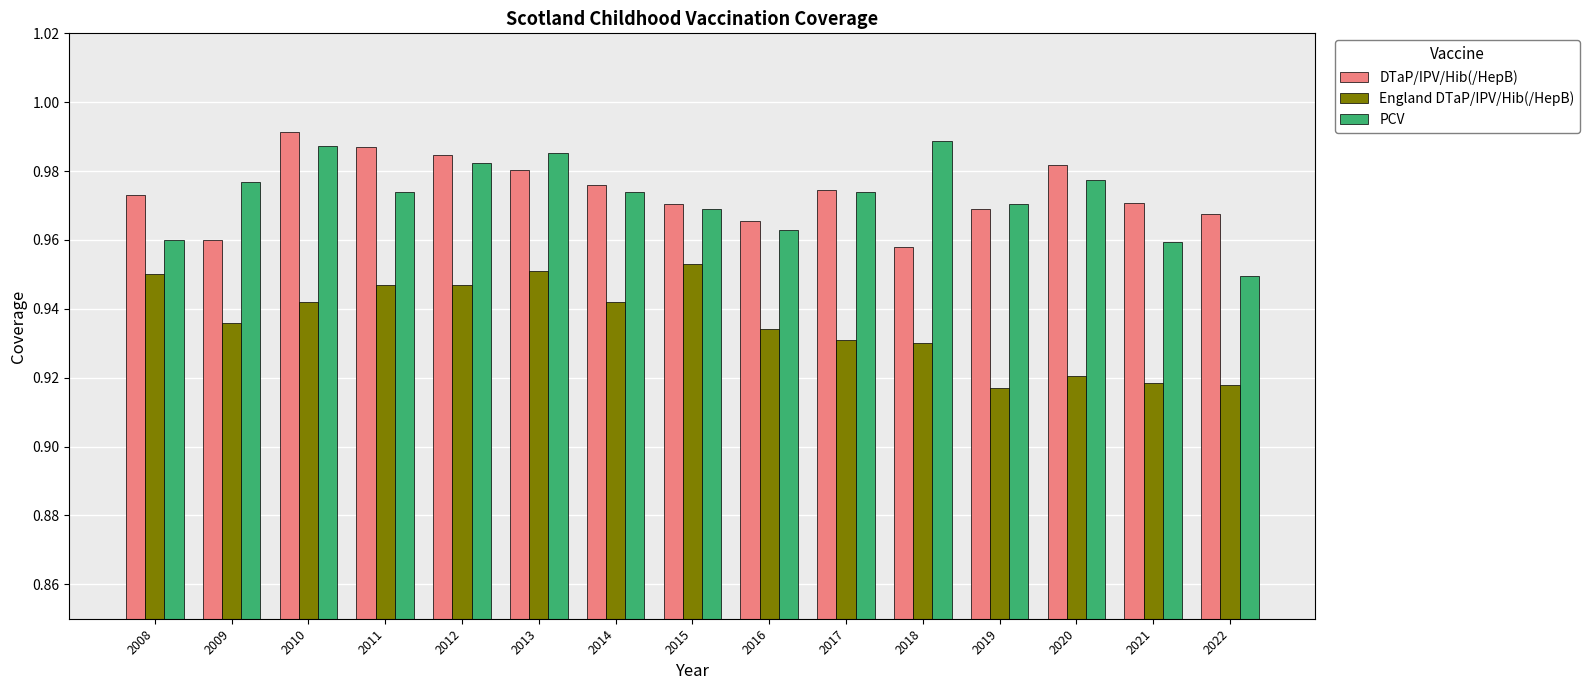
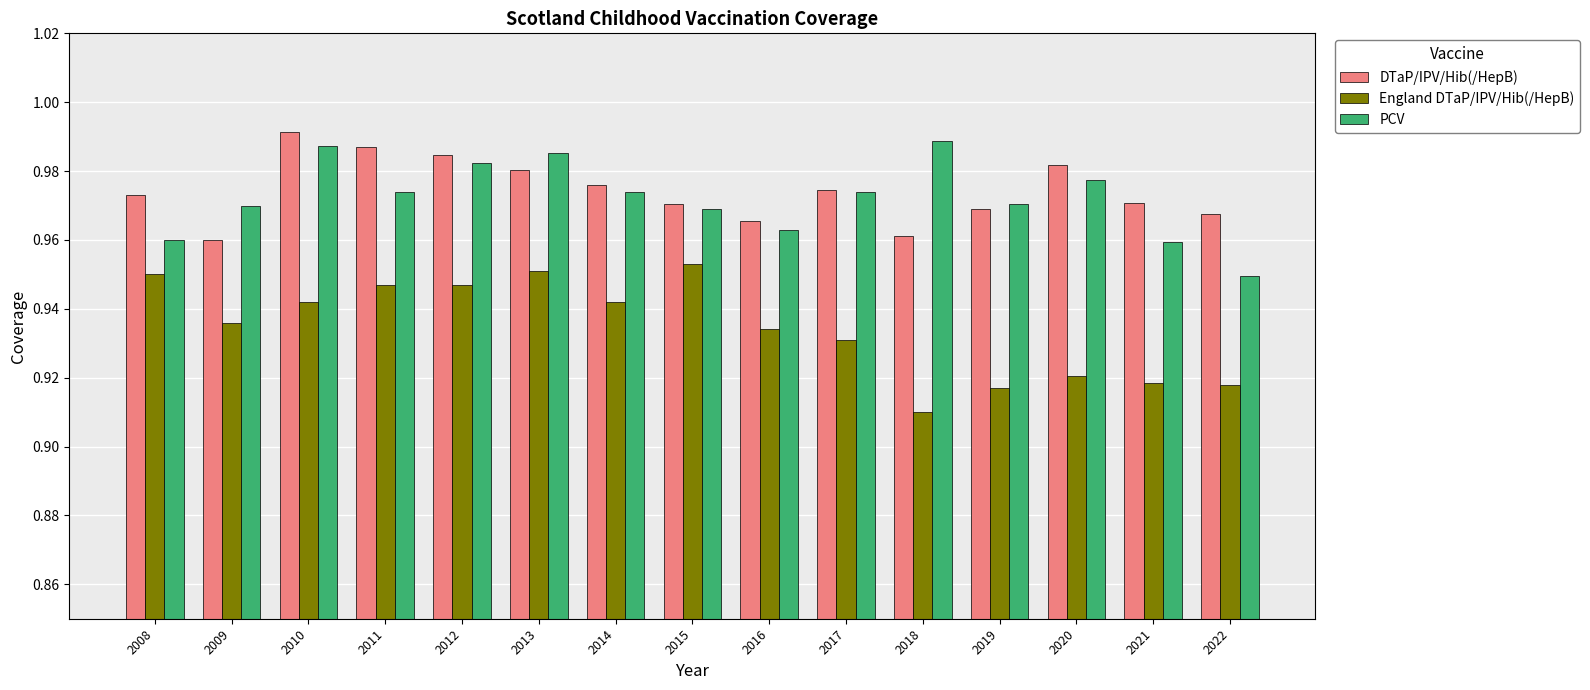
  {
    "DTaP/IPV/Hib(/HepB)": {
      "2008": 0.973,
      "2009": 0.960,
      "2010": 0.991,
      "2011": 0.987,
      "2012": 0.985,
      "2013": 0.980,
      "2014": 0.976,
      "2015": 0.971,
      "2016": 0.966,
      "2017": 0.974,
-     "2018": 0.958,
+     "2018": 0.961,
      "2019": 0.969,
      "2020": 0.982,
      "2021": 0.971,
      "2022": 0.968
    },
    "England DTaP/IPV/Hib(/HepB)": {
      "2008": 0.95,
      "2009": 0.936,
      "2010": 0.942,
      "2011": 0.947,
      "2012": 0.947,
      "2013": 0.951,
      "2014": 0.942,
      "2015": 0.953,
      "2016": 0.934,
      "2017": 0.931,
-     "2018": 0.93,
+     "2018": 0.91,
      "2019": 0.917,
      "2020": 0.92,
      "2021": 0.918,
      "2022": 0.918
    },
    "PCV": {
      "2008": 0.960,
-     "2009": 0.977,
+     "2009": 0.970,
      "2010": 0.987,
      "2011": 0.974,
      "2012": 0.982,
      "2013": 0.985,
      "2014": 0.974,
      "2015": 0.969,
      "2016": 0.963,
      "2017": 0.974,
      "2018": 0.989,
      "2019": 0.970,
      "2020": 0.977,
      "2021": 0.959,
      "2022": 0.950
    }
  }
